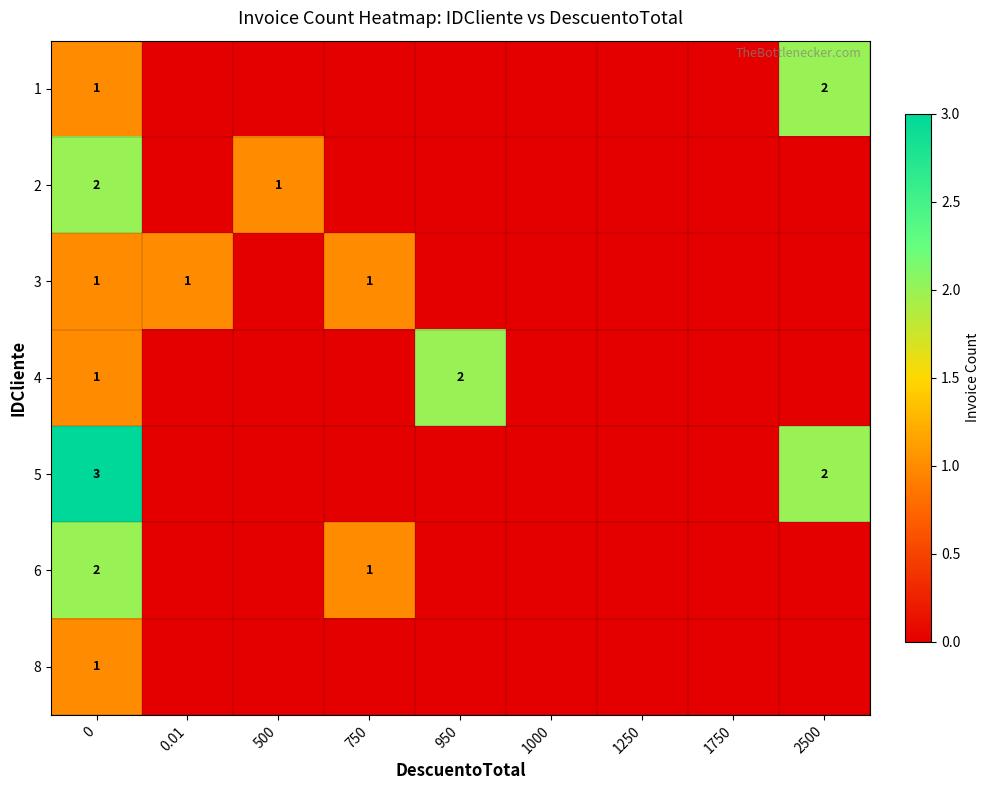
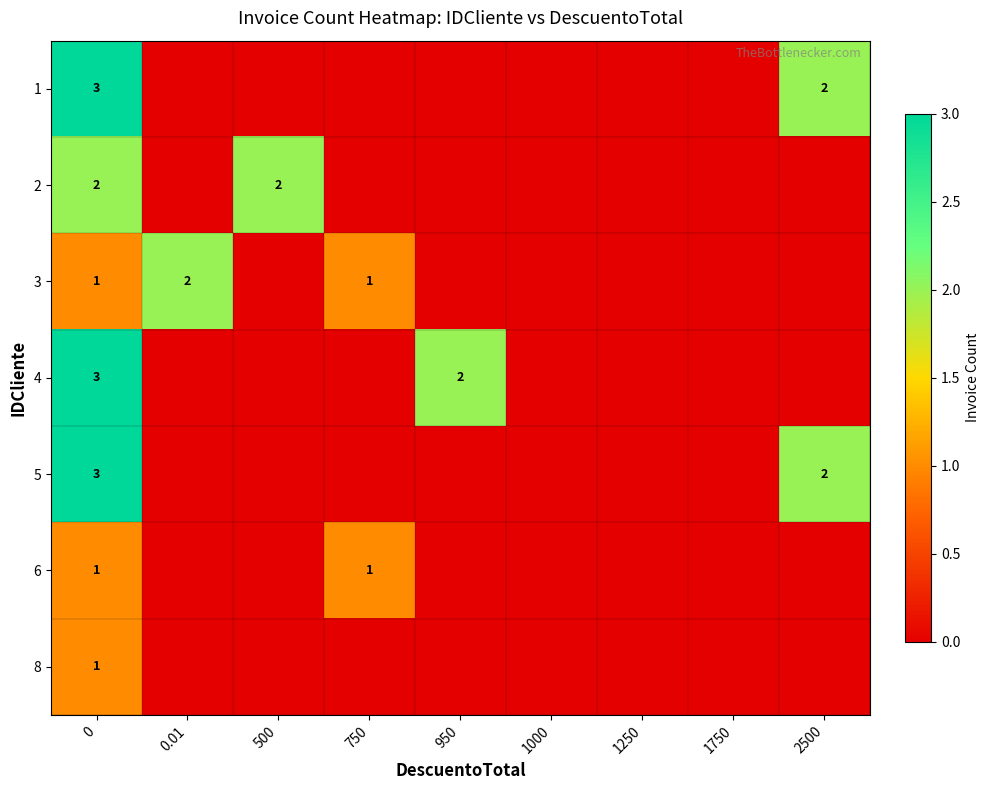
  {
    "1": {
-     "0": 1
+     "0": 3
    },
    "2": {
      "0": 2,
-     "500": 1
+     "500": 2
    },
    "3": {
      "0": 1,
-     "0.01": 1,
+     "0.01": 2,
      "750": 1
    },
    "4": {
-     "0": 1,
+     "0": 3,
      "950": 2
    },
    "5": {
      "0": 3,
      "2500": 2
    },
    "6": {
-     "0": 2,
+     "0": 1,
      "750": 1
    },
    "8": {
      "0": 1
    }
  }
